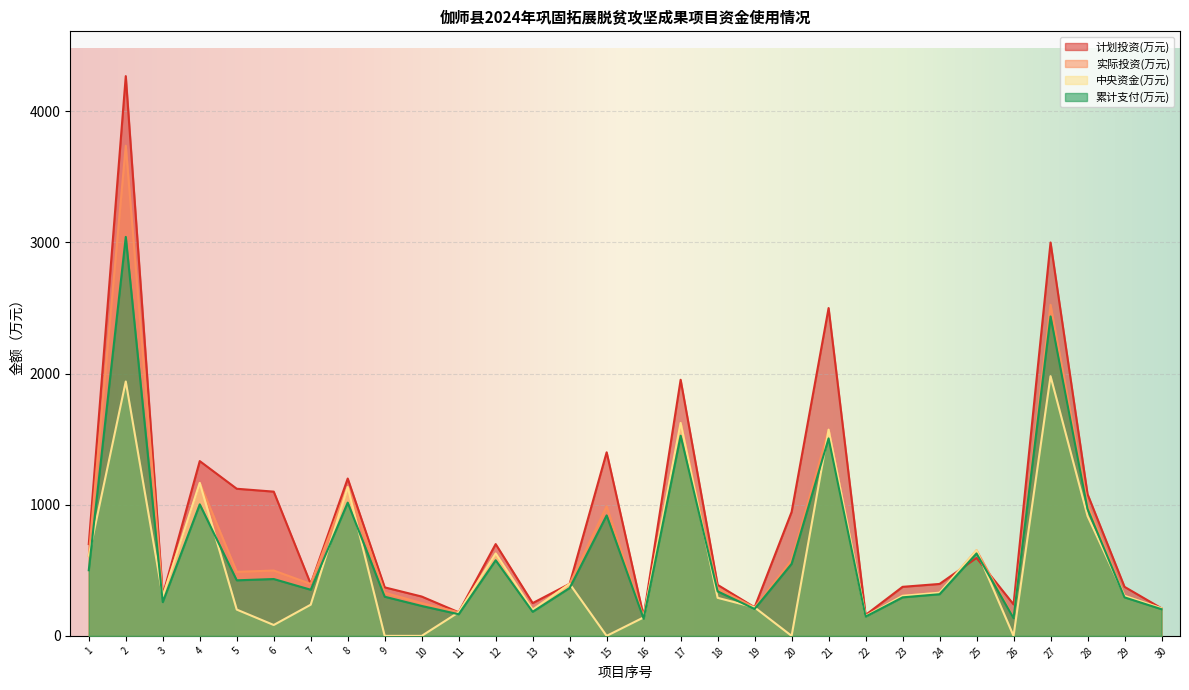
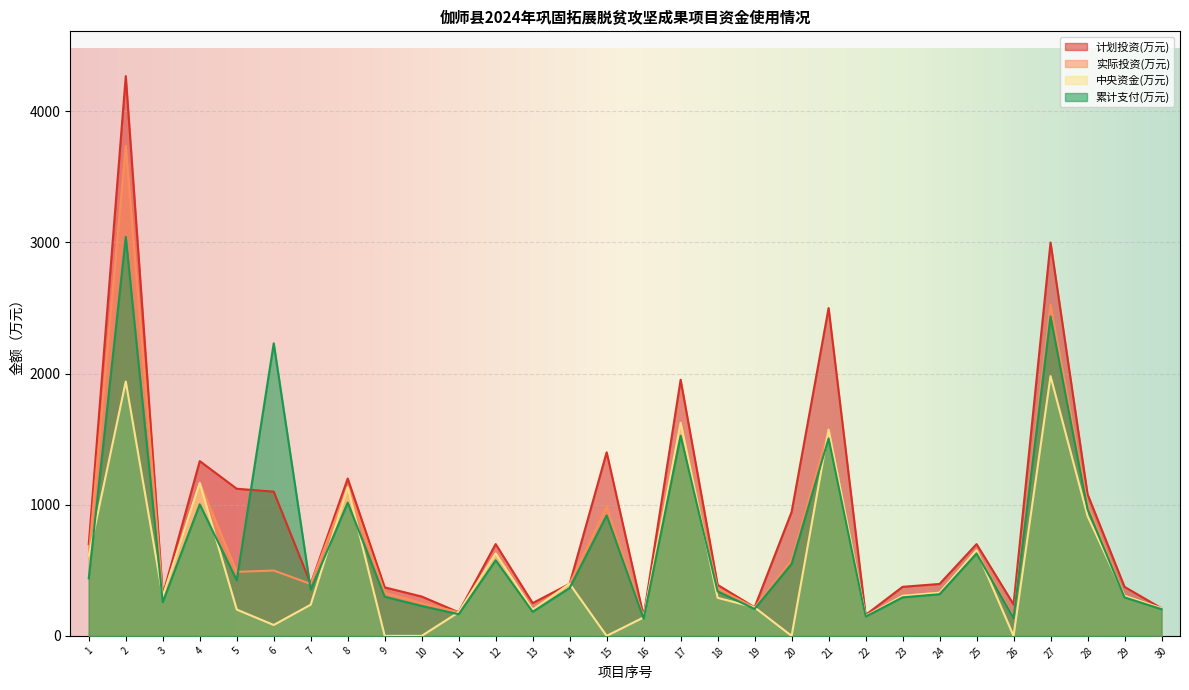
  {
    "计划投资(万元)": {
      "1": 700,
      "2": 4270,
      "4": 1330,
      "5": 1120,
      "6": 1100,
      "8": 1200,
      "9": 370,
      "10": 300,
      "12": 700,
      "13": 250,
      "15": 1400,
      "17": 1950,
      "18": 390,
      "20": 950,
      "21": 2500,
      "23": 370,
      "24": 400,
-     "25": 590,
+     "25": 700,
      "26": 240,
      "27": 3000,
      "28": 1080,
      "29": 370
    },
    "实际投资(万元)": {
      "2": 3740,
      "5": 490,
      "6": 500,
      "9": 330,
      "10": 250,
      "15": 990,
      "18": 360,
      "20": 580,
      "27": 2520,
      "28": 1000
    },
    "中央资金(万元)": {
      "2": 1940,
      "5": 200,
      "6": 80,
      "7": 240,
      "9": 0,
      "10": 0,
      "15": 0,
      "18": 290,
      "20": 0,
      "26": 0,
      "27": 1980,
      "28": 910
    },
    "累计支付(万元)": {
-     "1": 500,
+     "1": 440,
      "2": 3040,
      "3": 260,
      "4": 1000,
      "5": 420,
-     "6": 430,
+     "6": 2230,
      "7": 350,
      "8": 1020,
      "9": 300,
      "10": 230,
      "12": 580,
      "14": 370,
      "15": 920,
      "17": 1530,
      "18": 340,
      "20": 550,
      "21": 1510,
      "25": 630,
      "27": 2440,
      "28": 970
    }
  }
